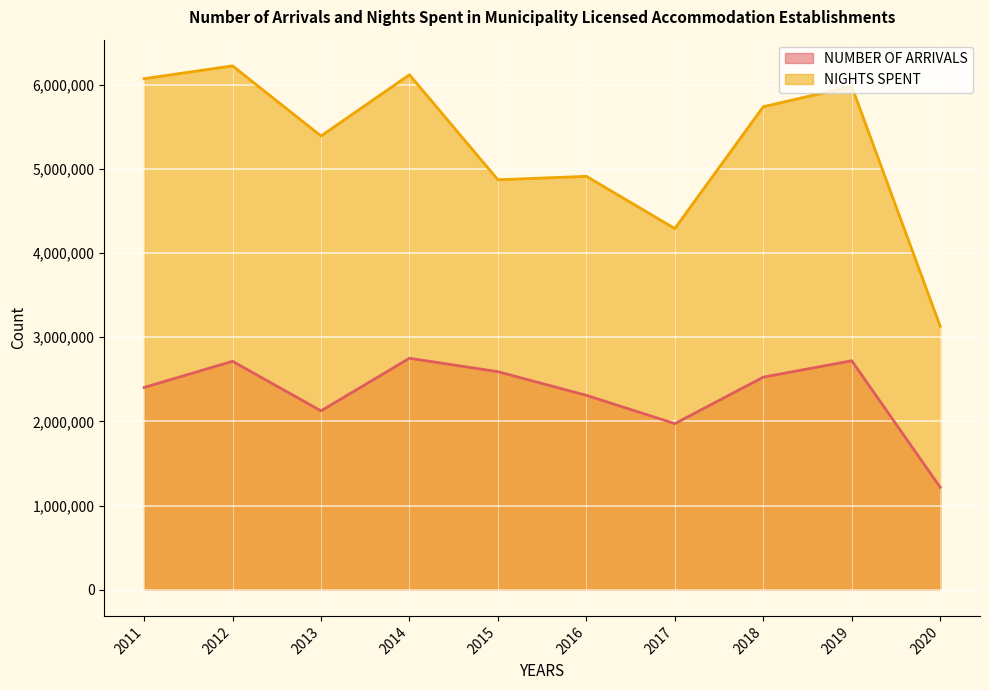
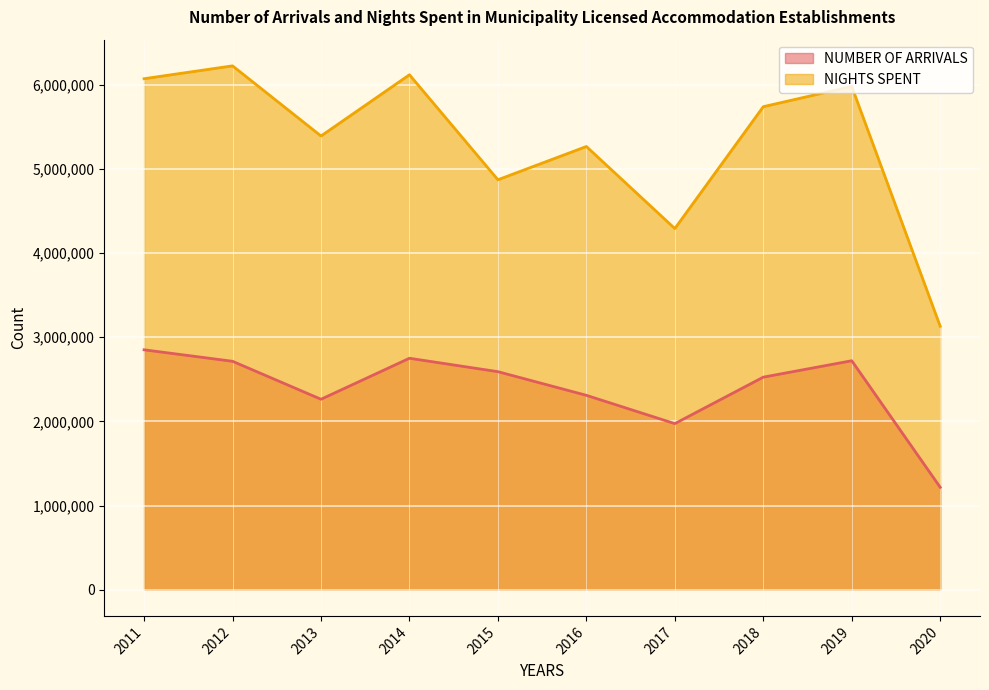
  {
    "NUMBER OF ARRIVALS": {
-     "2011": "2,400,000",
+     "2011": "2,900,000",
      "2012": "2,700,000",
-     "2013": "2,100,000",
+     "2013": "2,300,000",
      "2014": "2,800,000",
      "2015": "2,600,000",
      "2016": "2,300,000",
      "2017": "2,000,000",
      "2018": "2,500,000",
      "2019": "2,700,000",
      "2020": "1,200,000"
    },
    "NIGHTS SPENT": {
      "2011": "6,100,000",
      "2012": "6,200,000",
      "2013": "5,400,000",
      "2014": "6,100,000",
      "2015": "4,900,000",
-     "2016": "4,900,000",
+     "2016": "5,300,000",
      "2017": "4,300,000",
      "2018": "5,700,000",
      "2020": "3,100,000"
    }
  }
